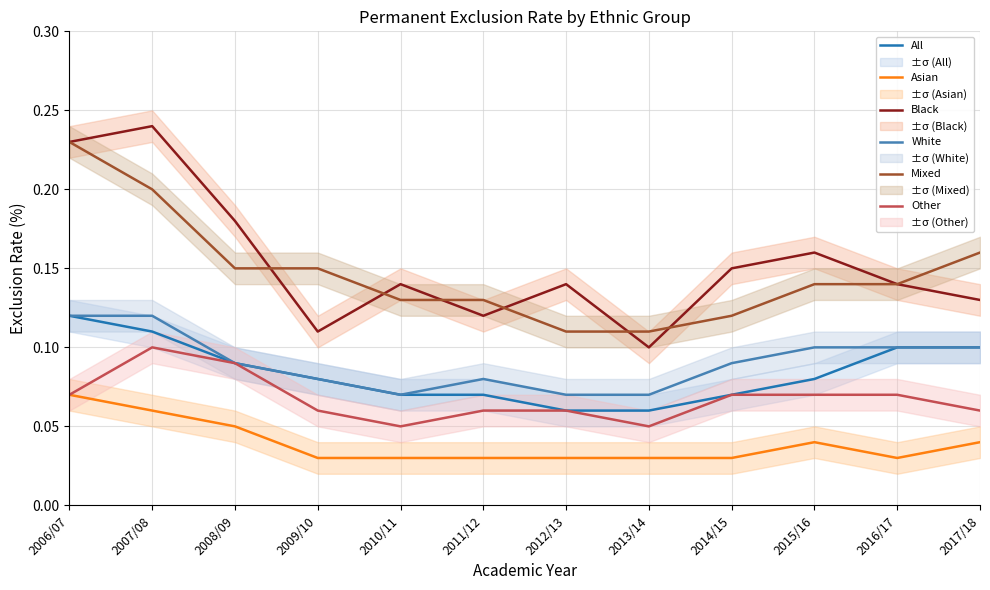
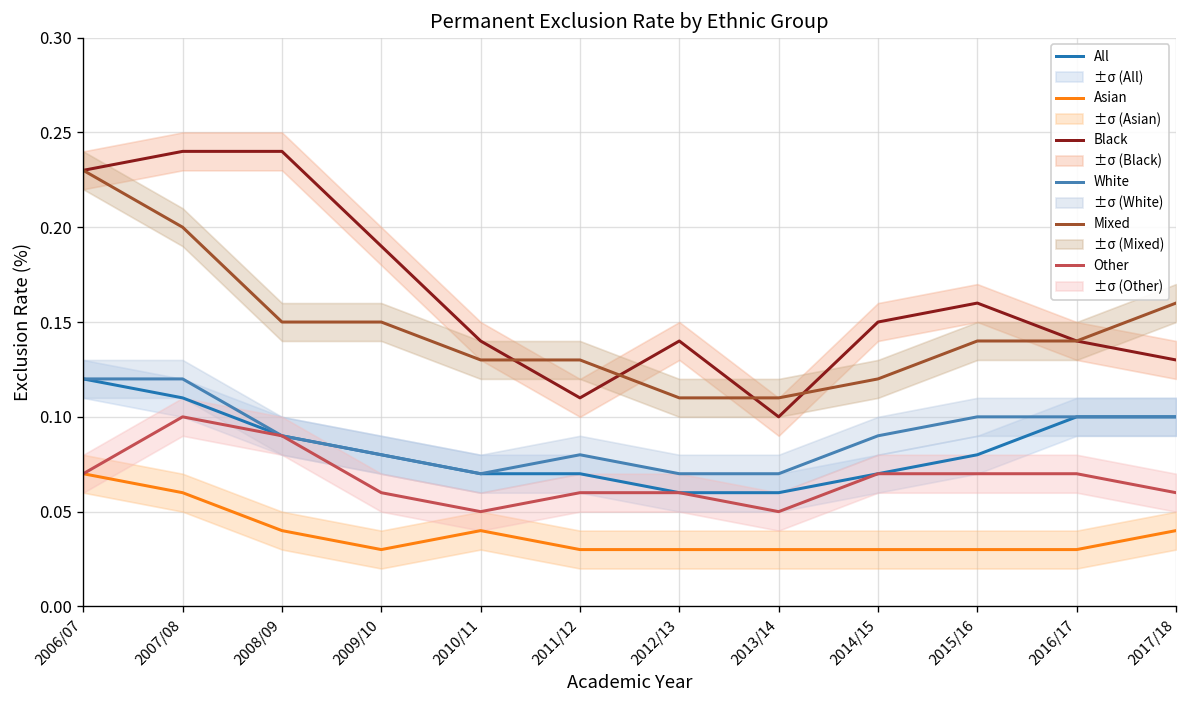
  {
    "Asian": {
      "2007/08": 0.06,
-     "2008/09": 0.05,
+     "2008/09": 0.04,
      "2009/10": 0.03,
-     "2010/11": 0.03,
+     "2010/11": 0.04,
      "2011/12": 0.03,
      "2012/13": 0.03,
      "2013/14": 0.03,
      "2014/15": 0.03,
-     "2015/16": 0.04,
+     "2015/16": 0.03,
      "2016/17": 0.03,
      "2017/18": 0.04
    },
    "Black": {
      "2007/08": 0.24,
-     "2008/09": 0.18,
-     "2009/10": 0.11,
-     "2011/12": 0.12,
+     "2008/09": 0.24,
+     "2009/10": 0.19,
+     "2011/12": 0.11,
      "2012/13": 0.14,
      "2013/14": 0.10,
      "2014/15": 0.15,
      "2015/16": 0.16,
      "2017/18": 0.13
    }
  }
